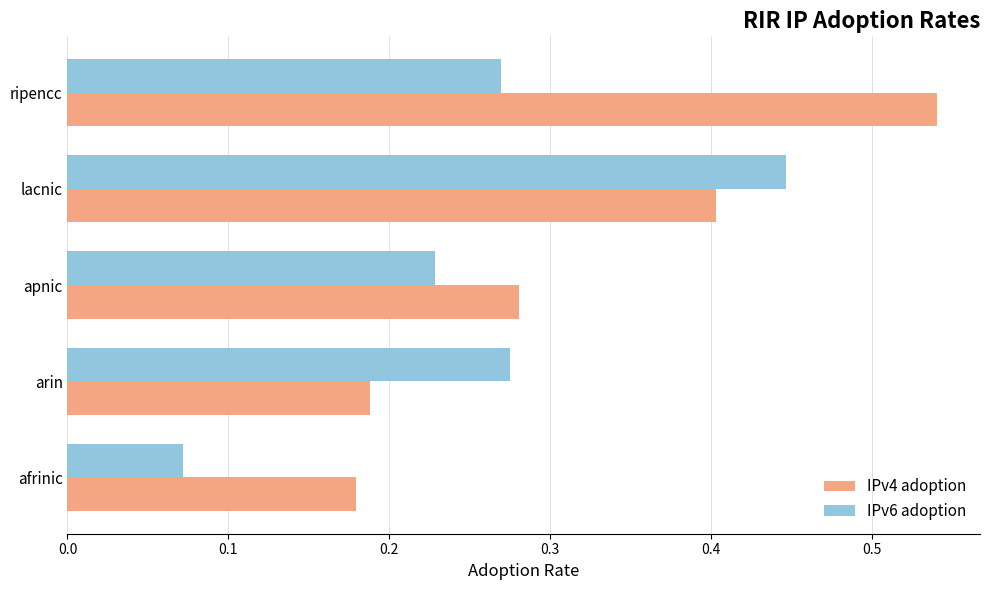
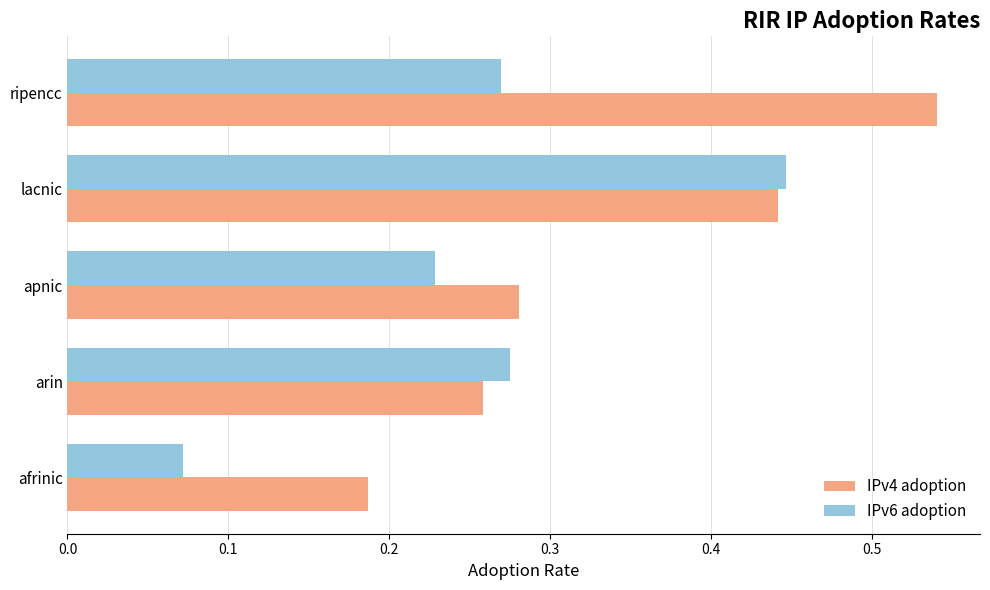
  {
    "IPv4 adoption": {
      "ripencc": 0.540,
-     "lacnic": 0.403,
+     "lacnic": 0.441,
      "apnic": 0.281,
-     "arin": 0.188,
-     "afrinic": 0.179
+     "arin": 0.258,
+     "afrinic": 0.187
    },
    "IPv6 adoption": {
      "ripencc": 0.270,
      "lacnic": 0.446,
      "apnic": 0.228,
      "arin": 0.275,
      "afrinic": 0.072
    }
  }
